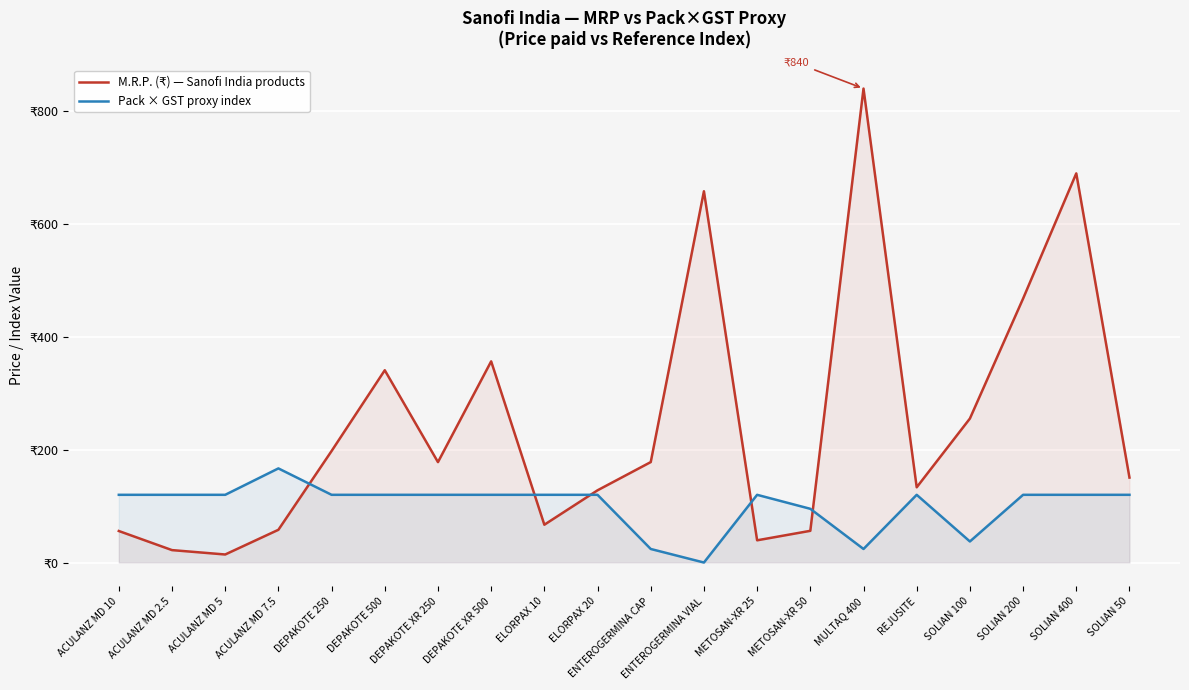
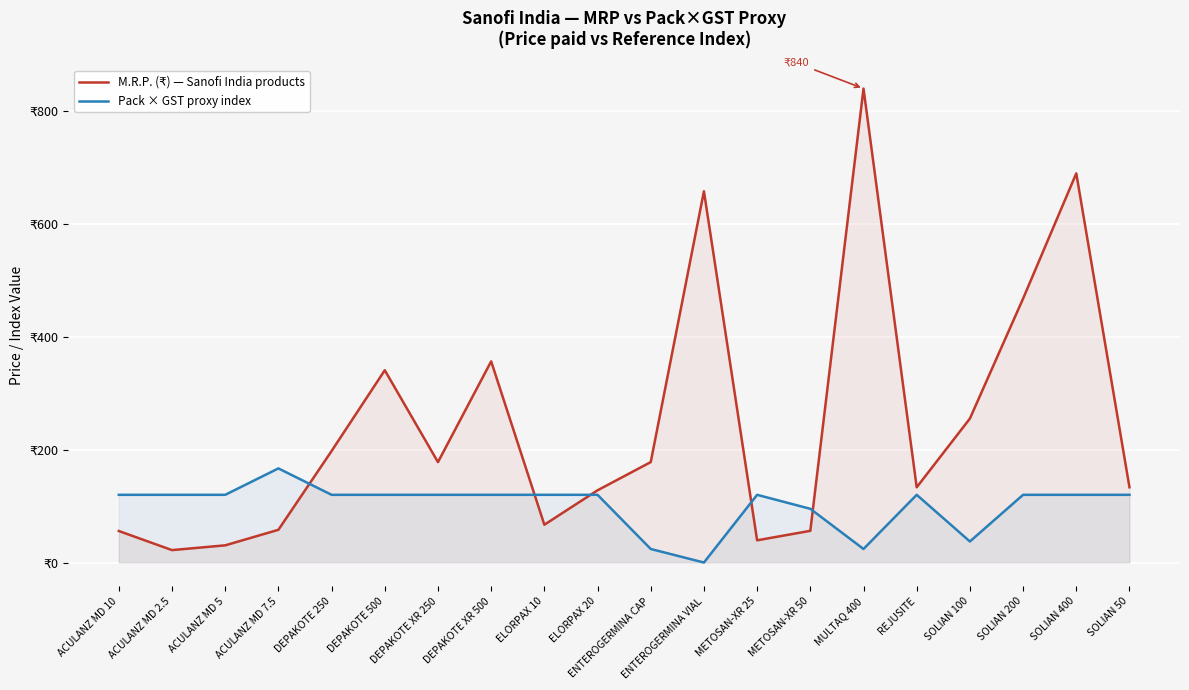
  {
    "M.R.P. (₹) — Sanofi India products": {
      "ACULANZ MD 10": "₹60",
      "ACULANZ MD 2.5": "₹20",
-     "ACULANZ MD 5": "₹10",
+     "ACULANZ MD 5": "₹30",
      "ACULANZ MD 7.5": "₹60",
      "DEPAKOTE 250": "₹200",
      "DEPAKOTE 500": "₹340",
      "DEPAKOTE XR 250": "₹180",
      "DEPAKOTE XR 500": "₹360",
      "ELORPAX 10": "₹70",
      "ELORPAX 20": "₹130",
      "ENTEROGERMINA CAP": "₹180",
      "ENTEROGERMINA VIAL": "₹660",
      "METOSAN-XR 25": "₹40",
      "METOSAN-XR 50": "₹60",
      "REJUSITE": "₹130",
      "SOLIAN 100": "₹260",
      "SOLIAN 200": "₹470",
      "SOLIAN 400": "₹690",
-     "SOLIAN 50": "₹150"
+     "SOLIAN 50": "₹130"
    },
    "Pack × GST proxy index": {
      "ACULANZ MD 10": "₹120",
      "ACULANZ MD 2.5": "₹120",
      "ACULANZ MD 5": "₹120",
      "ACULANZ MD 7.5": "₹170",
      "DEPAKOTE 250": "₹120",
      "DEPAKOTE 500": "₹120",
      "DEPAKOTE XR 250": "₹120",
      "DEPAKOTE XR 500": "₹120",
      "ELORPAX 10": "₹120",
      "ELORPAX 20": "₹120",
      "ENTEROGERMINA CAP": "₹20",
      "ENTEROGERMINA VIAL": "₹0",
      "METOSAN-XR 25": "₹120",
      "METOSAN-XR 50": "₹100",
      "MULTAQ 400": "₹20",
      "REJUSITE": "₹120",
      "SOLIAN 100": "₹40",
      "SOLIAN 200": "₹120",
      "SOLIAN 400": "₹120",
      "SOLIAN 50": "₹120"
    }
  }
